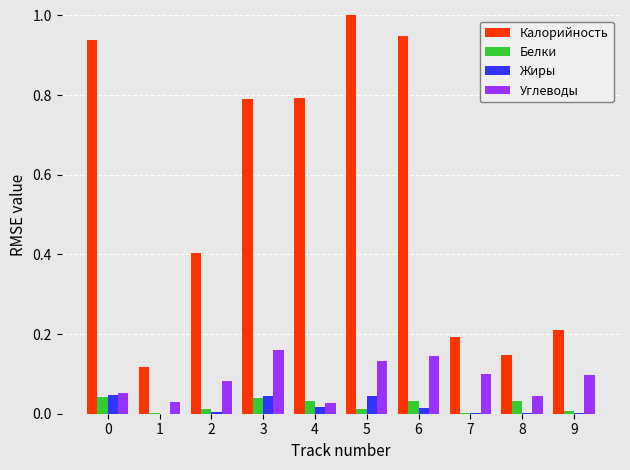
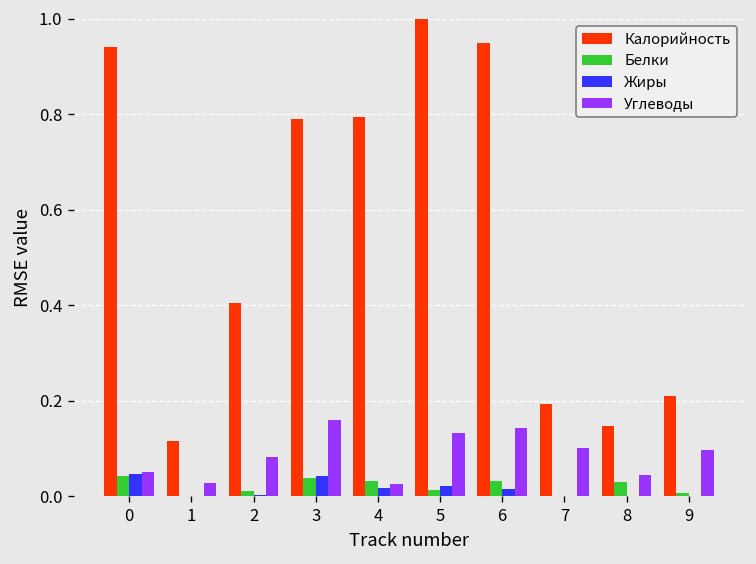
  {
    "Калорийность": {
      "0": 0.94,
      "1": 0.12,
      "2": 0.40,
      "3": 0.79,
      "4": 0.79,
      "5": 1.00,
      "6": 0.95,
      "7": 0.19,
      "8": 0.15,
      "9": 0.21
    },
    "Белки": {
      "0": 0.04,
      "2": 0.01,
      "3": 0.04,
      "4": 0.03,
      "5": 0.01,
      "6": 0.03,
      "8": 0.03,
      "9": 0.01
    },
    "Жиры": {
      "0": 0.05,
      "3": 0.04,
      "4": 0.02,
-     "5": 0.04,
+     "5": 0.02,
      "6": 0.01
    },
    "Углеводы": {
      "0": 0.05,
      "1": 0.03,
      "2": 0.08,
      "3": 0.16,
      "4": 0.03,
      "5": 0.13,
      "6": 0.14,
      "7": 0.10,
      "8": 0.05,
      "9": 0.10
    }
  }
